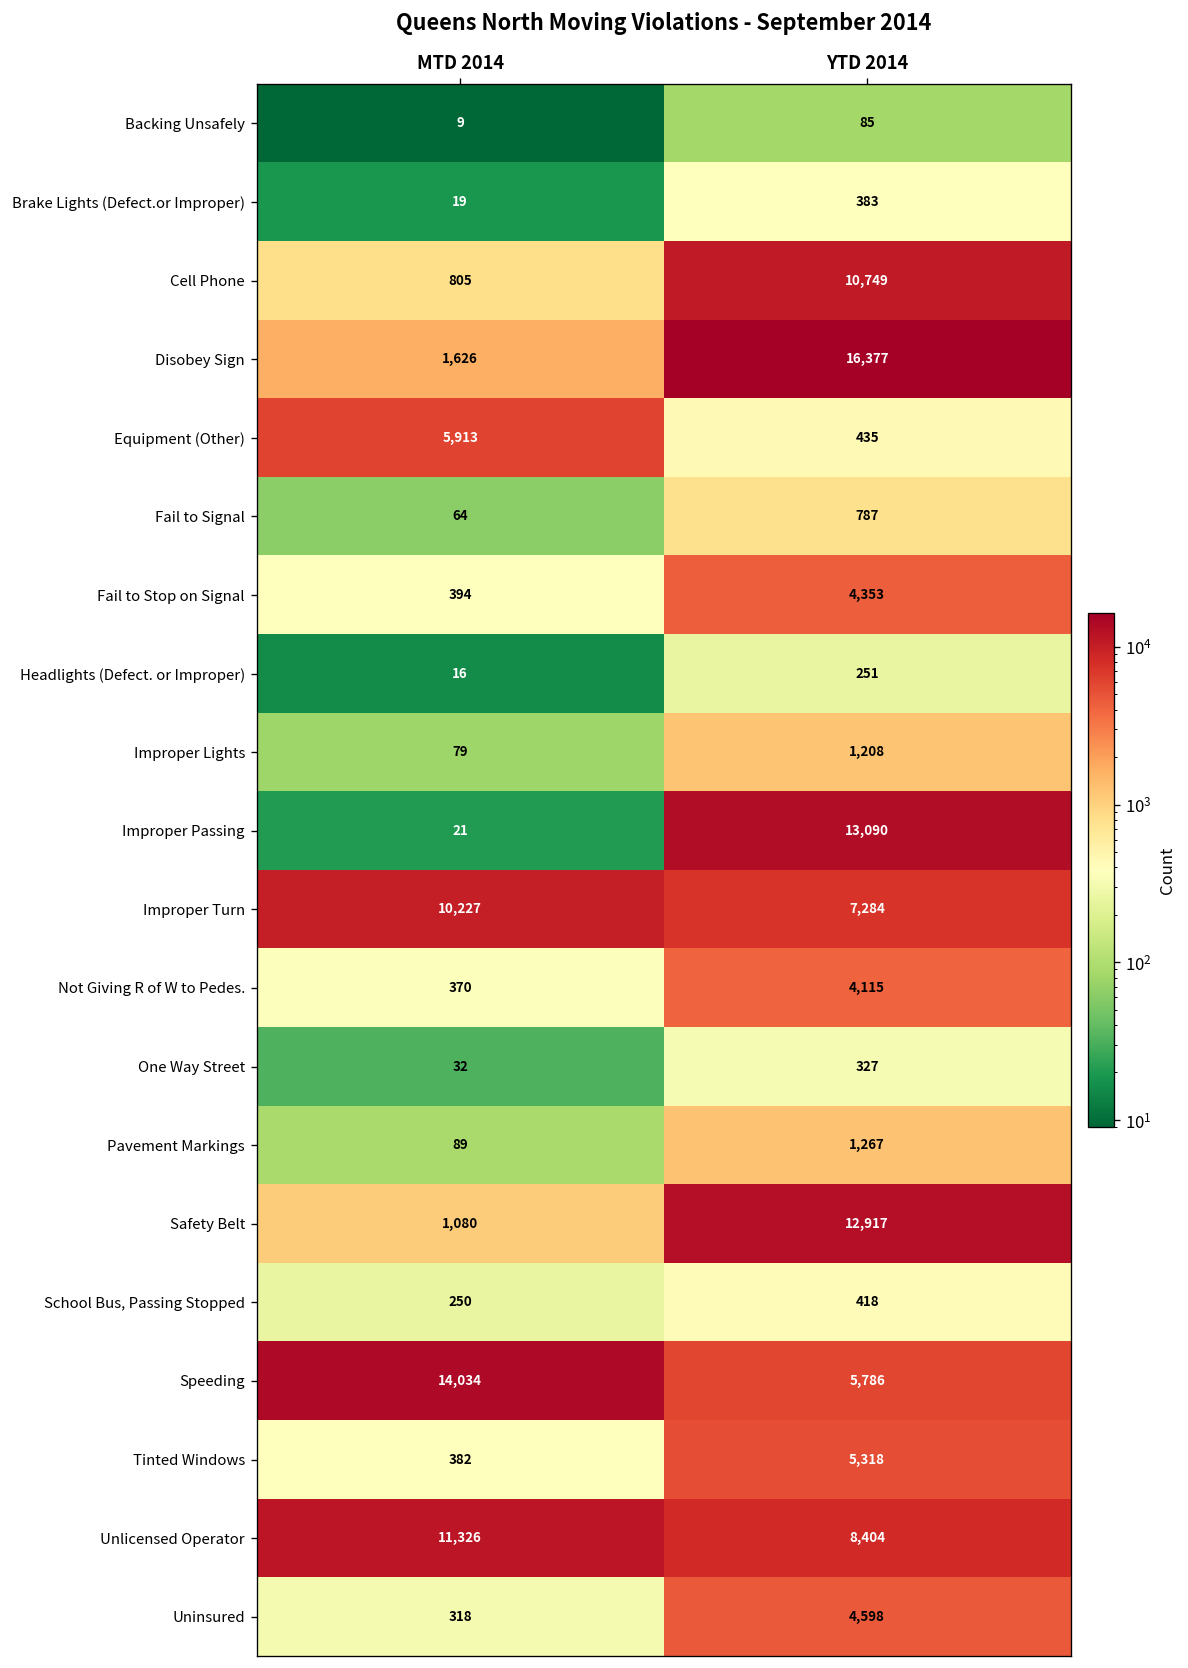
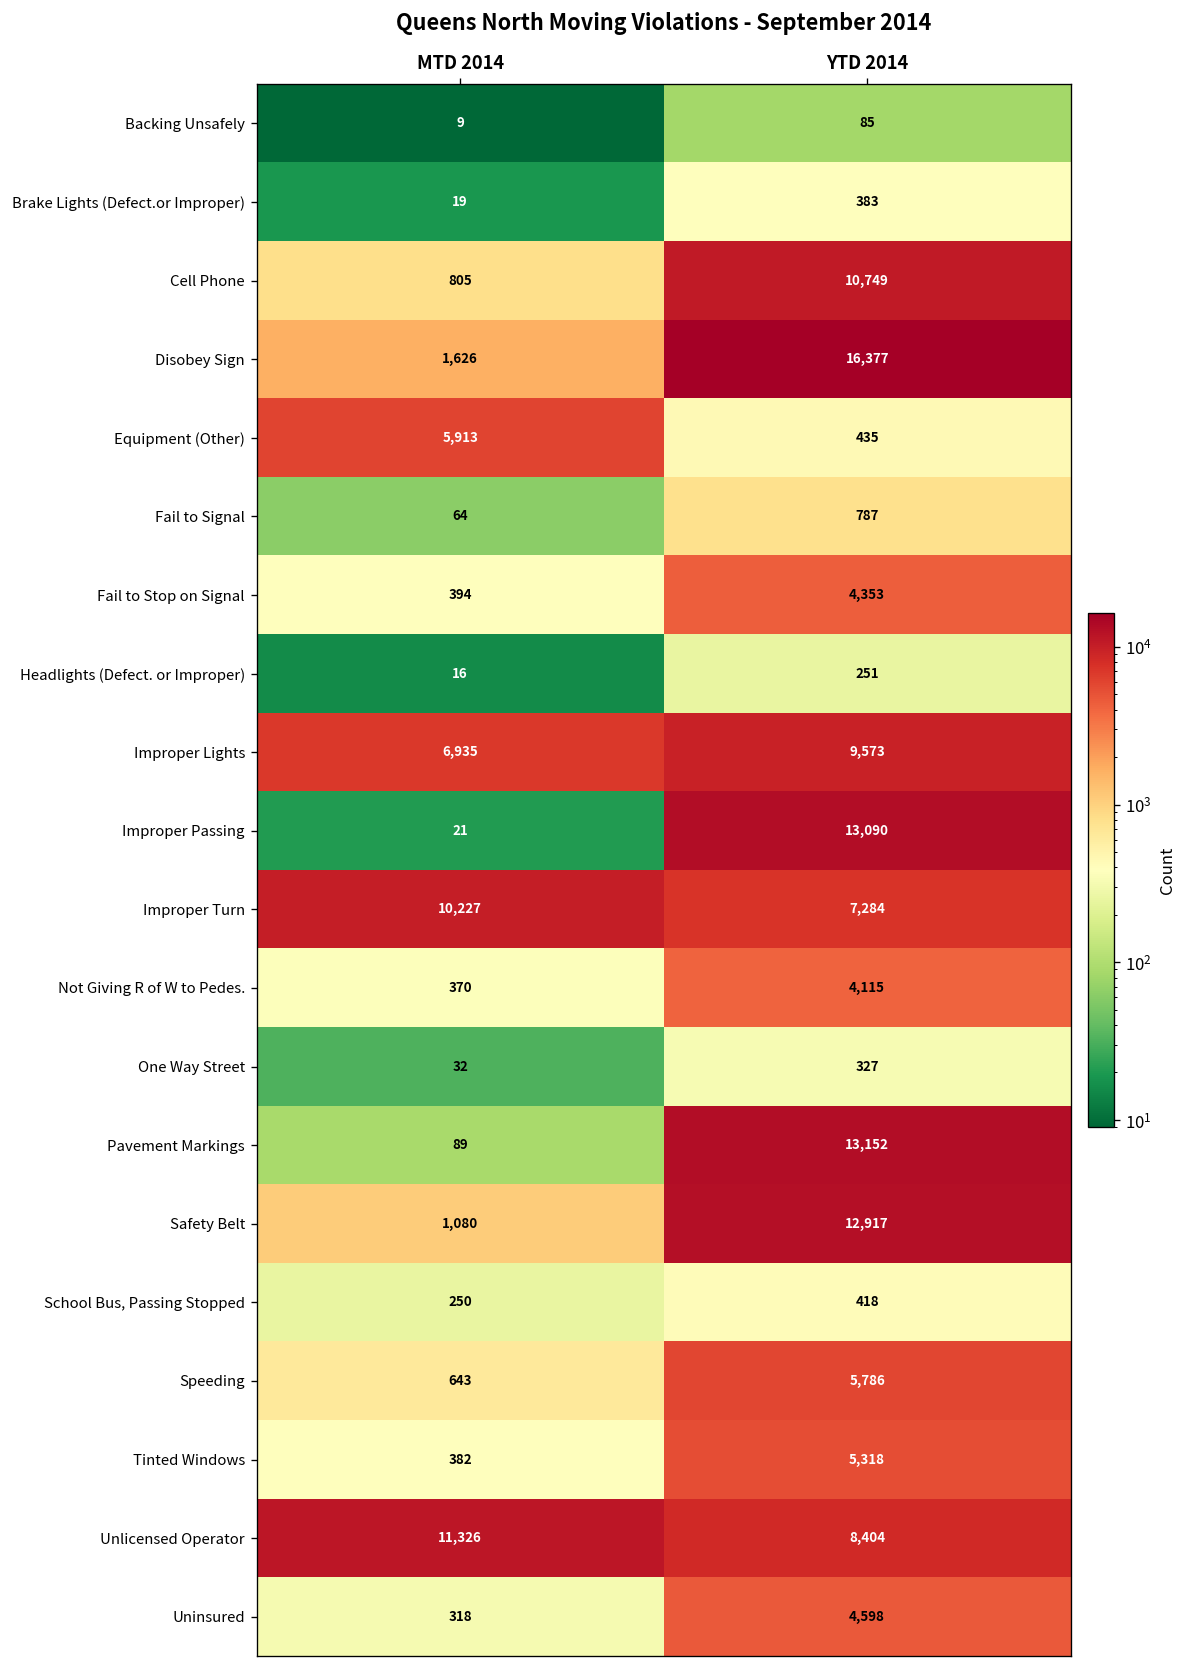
  {
    "Backing Unsafely": {
      "MTD 2014": "9",
      "YTD 2014": "85"
    },
    "Brake Lights (Defect.or Improper)": {
      "MTD 2014": "19",
      "YTD 2014": "383"
    },
    "Cell Phone": {
      "MTD 2014": "805",
      "YTD 2014": "10,749"
    },
    "Disobey Sign": {
      "MTD 2014": "1,626",
      "YTD 2014": "16,377"
    },
    "Equipment (Other)": {
      "MTD 2014": "5,913",
      "YTD 2014": "435"
    },
    "Fail to Signal": {
      "MTD 2014": "64",
      "YTD 2014": "787"
    },
    "Fail to Stop on Signal": {
      "MTD 2014": "394",
      "YTD 2014": "4,353"
    },
    "Headlights (Defect. or Improper)": {
      "MTD 2014": "16",
      "YTD 2014": "251"
    },
    "Improper Lights": {
-     "MTD 2014": "79",
-     "YTD 2014": "1,208"
+     "MTD 2014": "6,935",
+     "YTD 2014": "9,573"
    },
    "Improper Passing": {
      "MTD 2014": "21",
      "YTD 2014": "13,090"
    },
    "Improper Turn": {
      "MTD 2014": "10,227",
      "YTD 2014": "7,284"
    },
    "Not Giving R of W to Pedes.": {
      "MTD 2014": "370",
      "YTD 2014": "4,115"
    },
    "One Way Street": {
      "MTD 2014": "32",
      "YTD 2014": "327"
    },
    "Pavement Markings": {
      "MTD 2014": "89",
-     "YTD 2014": "1,267"
+     "YTD 2014": "13,152"
    },
    "Safety Belt": {
      "MTD 2014": "1,080",
      "YTD 2014": "12,917"
    },
    "School Bus, Passing Stopped": {
      "MTD 2014": "250",
      "YTD 2014": "418"
    },
    "Speeding": {
-     "MTD 2014": "14,034",
+     "MTD 2014": "643",
      "YTD 2014": "5,786"
    },
    "Tinted Windows": {
      "MTD 2014": "382",
      "YTD 2014": "5,318"
    },
    "Unlicensed Operator": {
      "MTD 2014": "11,326",
      "YTD 2014": "8,404"
    },
    "Uninsured": {
      "MTD 2014": "318",
      "YTD 2014": "4,598"
    }
  }
